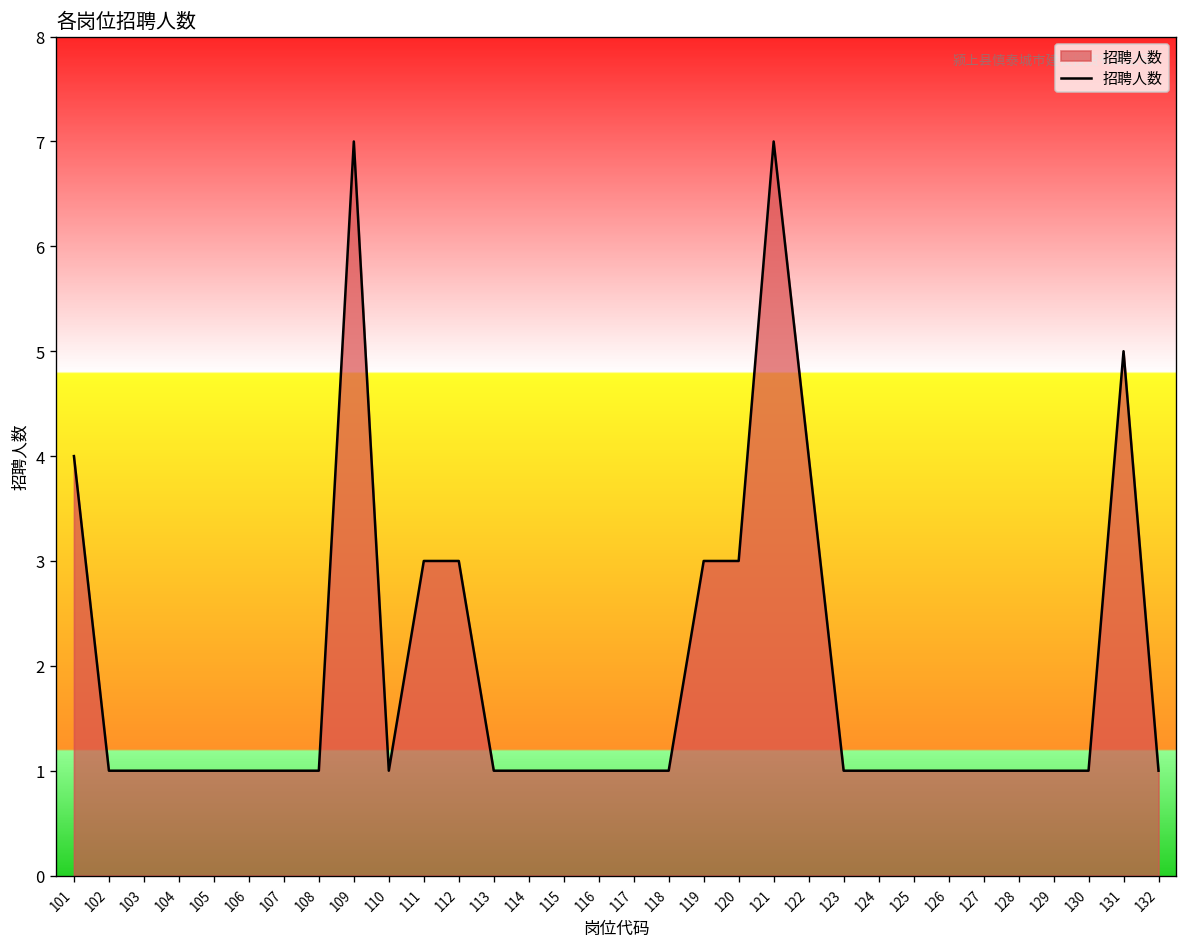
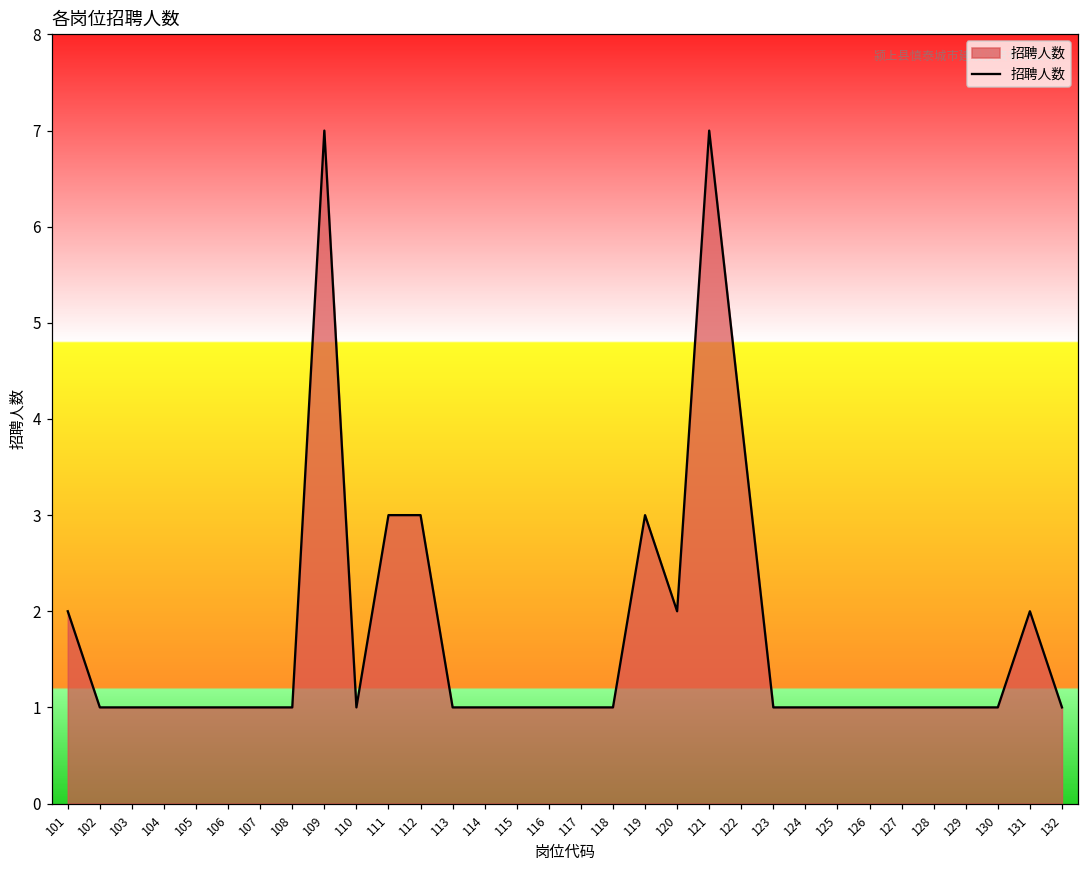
  {
-   "101": 4,
+   "101": 2,
    "102": 1,
    "103": 1,
    "104": 1,
    "105": 1,
    "106": 1,
    "107": 1,
    "108": 1,
    "109": 7,
    "110": 1,
    "111": 3,
    "112": 3,
    "113": 1,
    "114": 1,
    "115": 1,
    "116": 1,
    "117": 1,
    "118": 1,
    "119": 3,
-   "120": 3,
+   "120": 2,
    "121": 7,
    "122": 4,
    "123": 1,
    "124": 1,
    "125": 1,
    "126": 1,
    "127": 1,
    "128": 1,
    "129": 1,
    "130": 1,
-   "131": 5,
+   "131": 2,
    "132": 1
  }
